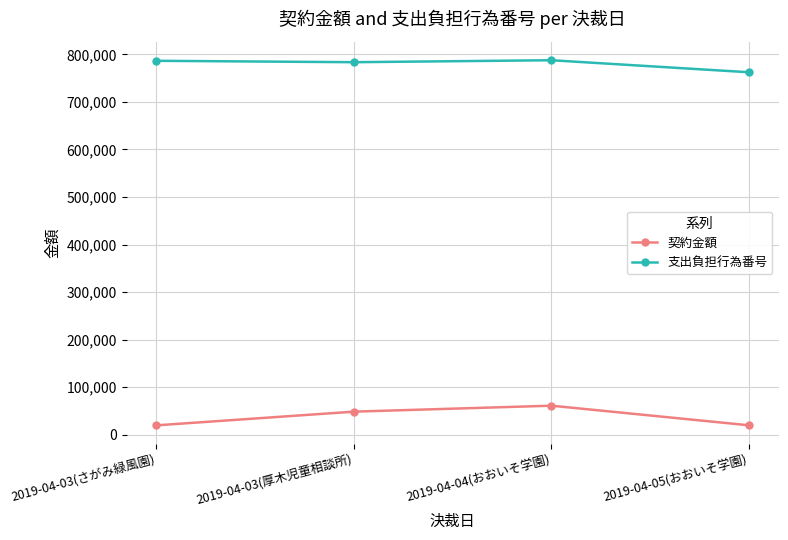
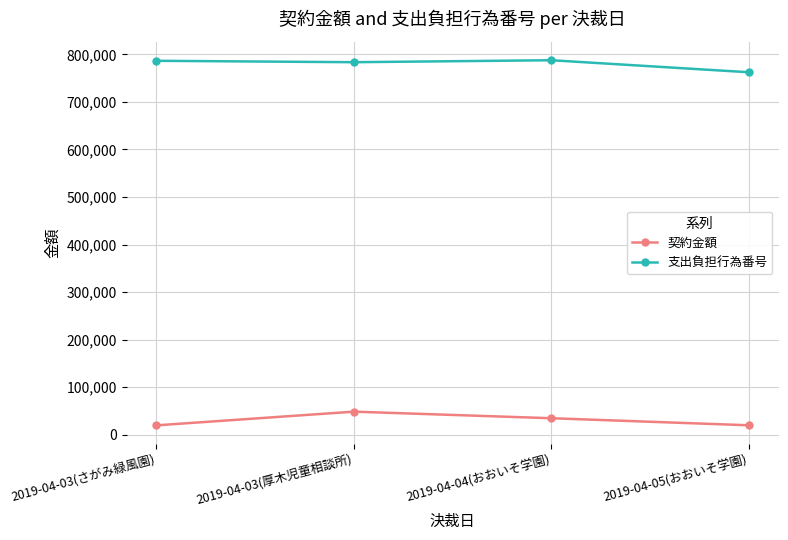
  {
    "契約金額": {
      "2019-04-03(さがみ緑風園)": "20,000",
      "2019-04-03(厚木児童相談所)": "50,000",
-     "2019-04-04(おおいそ学園)": "60,000",
+     "2019-04-04(おおいそ学園)": "30,000",
      "2019-04-05(おおいそ学園)": "20,000"
    },
    "支出負担行為番号": {
      "2019-04-03(さがみ緑風園)": "790,000",
      "2019-04-03(厚木児童相談所)": "780,000",
      "2019-04-04(おおいそ学園)": "790,000",
      "2019-04-05(おおいそ学園)": "760,000"
    }
  }
